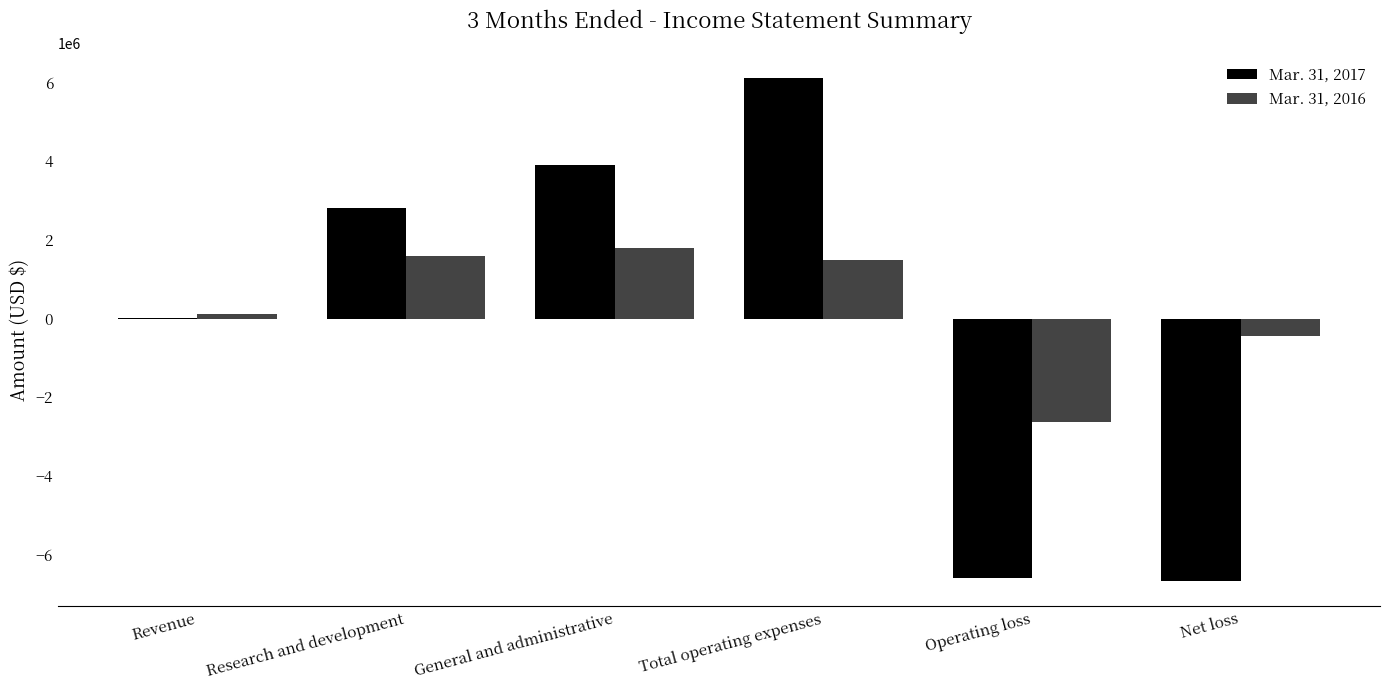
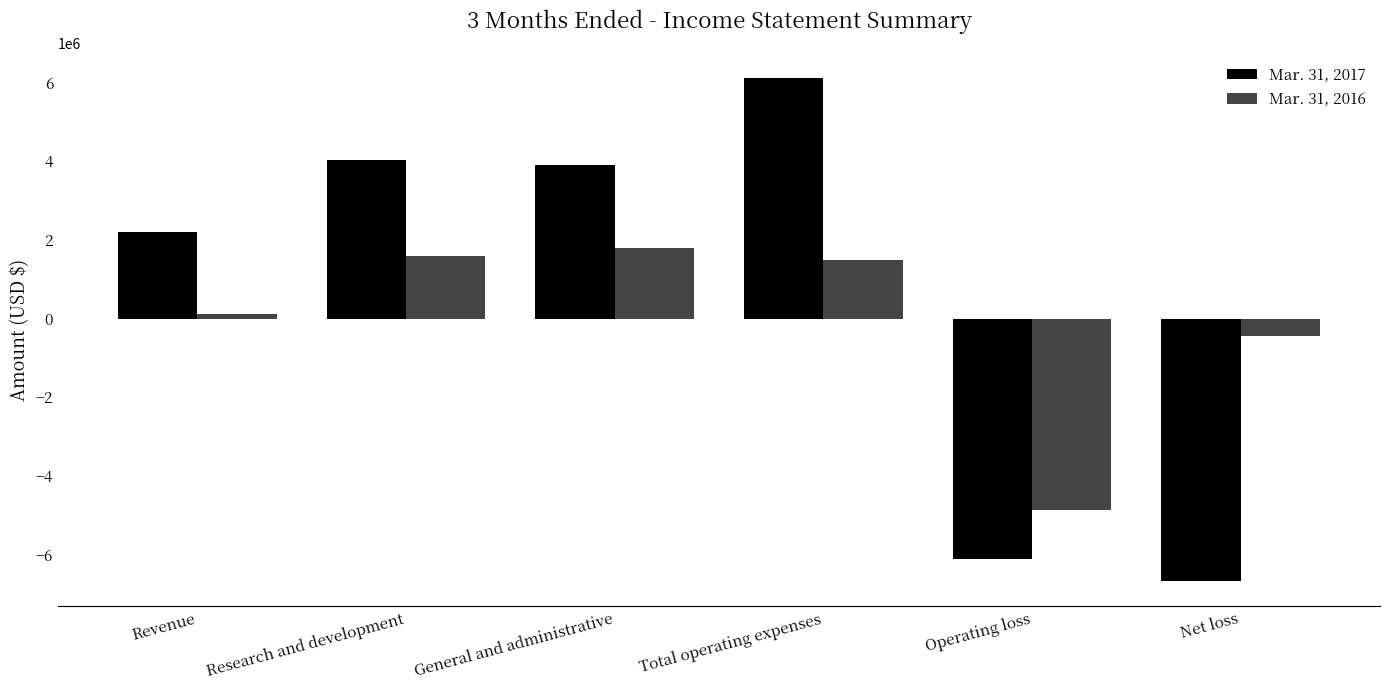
  {
    "Mar. 31, 2017": {
-     "Revenue": 0,
-     "Research and development": 2800000,
+     "Revenue": 2200000,
+     "Research and development": 4000000,
      "General and administrative": 3900000,
      "Total operating expenses": 6100000,
-     "Operating loss": -6600000,
+     "Operating loss": -6100000,
      "Net loss": -6700000
    },
    "Mar. 31, 2016": {
      "Revenue": 100000,
      "Research and development": 1600000,
      "General and administrative": 1800000,
      "Total operating expenses": 1500000,
-     "Operating loss": -2600000,
+     "Operating loss": -4900000,
      "Net loss": -400000
    }
  }
